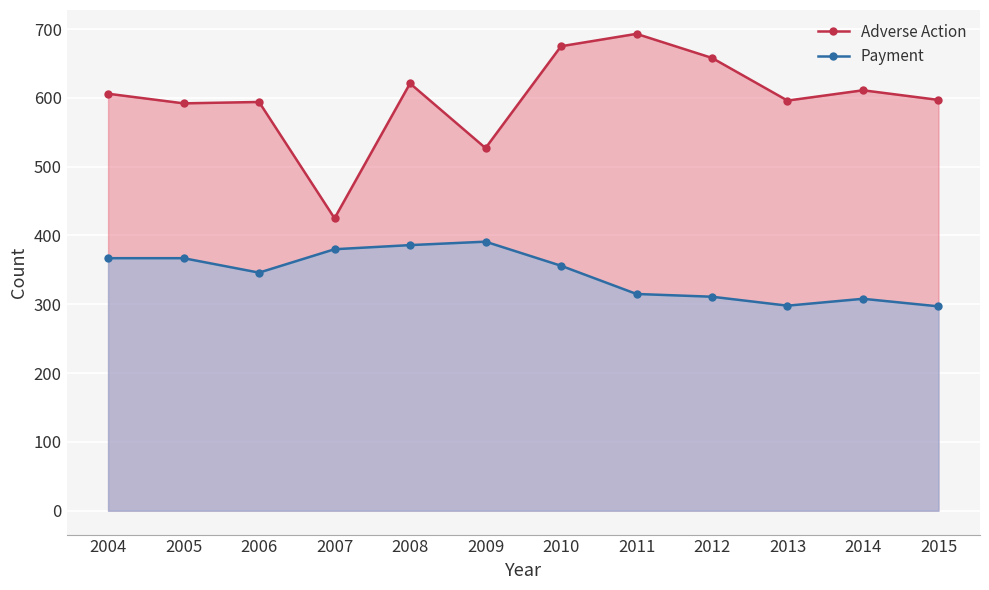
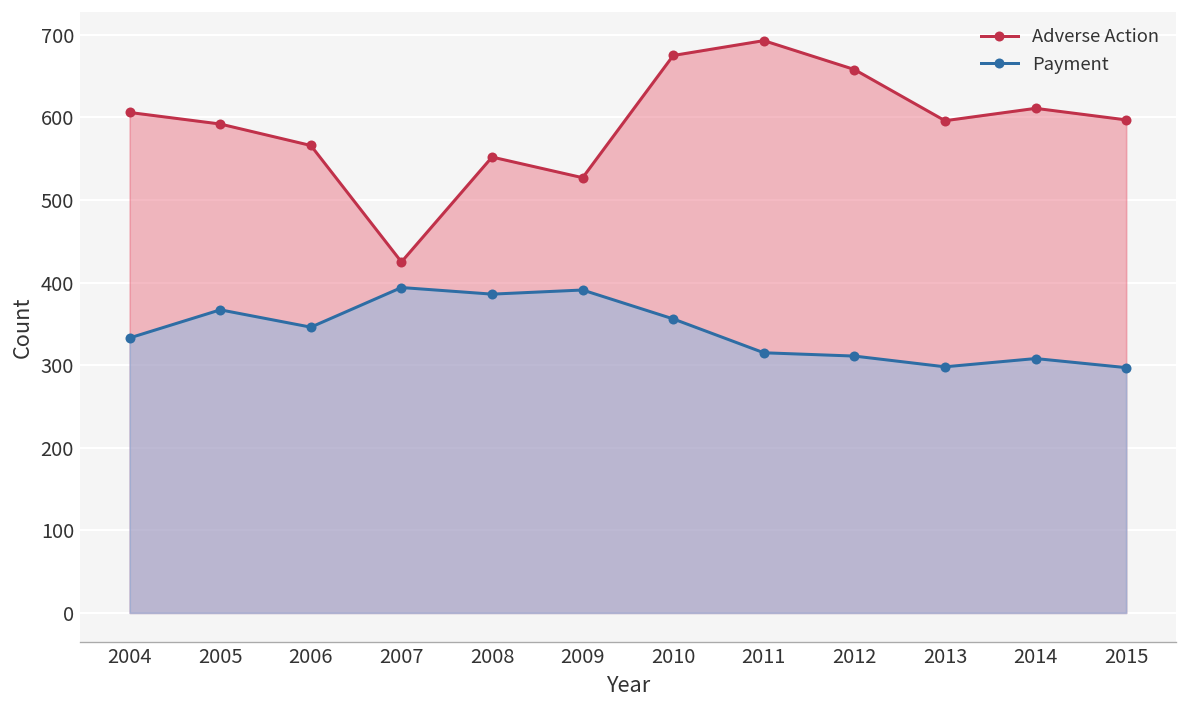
  {
    "Adverse Action": {
      "2004": 610,
      "2005": 590,
-     "2006": 590,
+     "2006": 570,
      "2007": 430,
-     "2008": 620,
+     "2008": 550,
      "2009": 530,
      "2010": 680,
      "2011": 690,
      "2012": 660,
      "2013": 600,
      "2014": 610,
      "2015": 600
    },
    "Payment": {
-     "2004": 370,
+     "2004": 330,
      "2005": 370,
      "2006": 350,
-     "2007": 380,
+     "2007": 390,
      "2008": 390,
      "2009": 390,
      "2010": 360,
      "2011": 320,
      "2012": 310,
      "2013": 300,
      "2014": 310,
      "2015": 300
    }
  }
